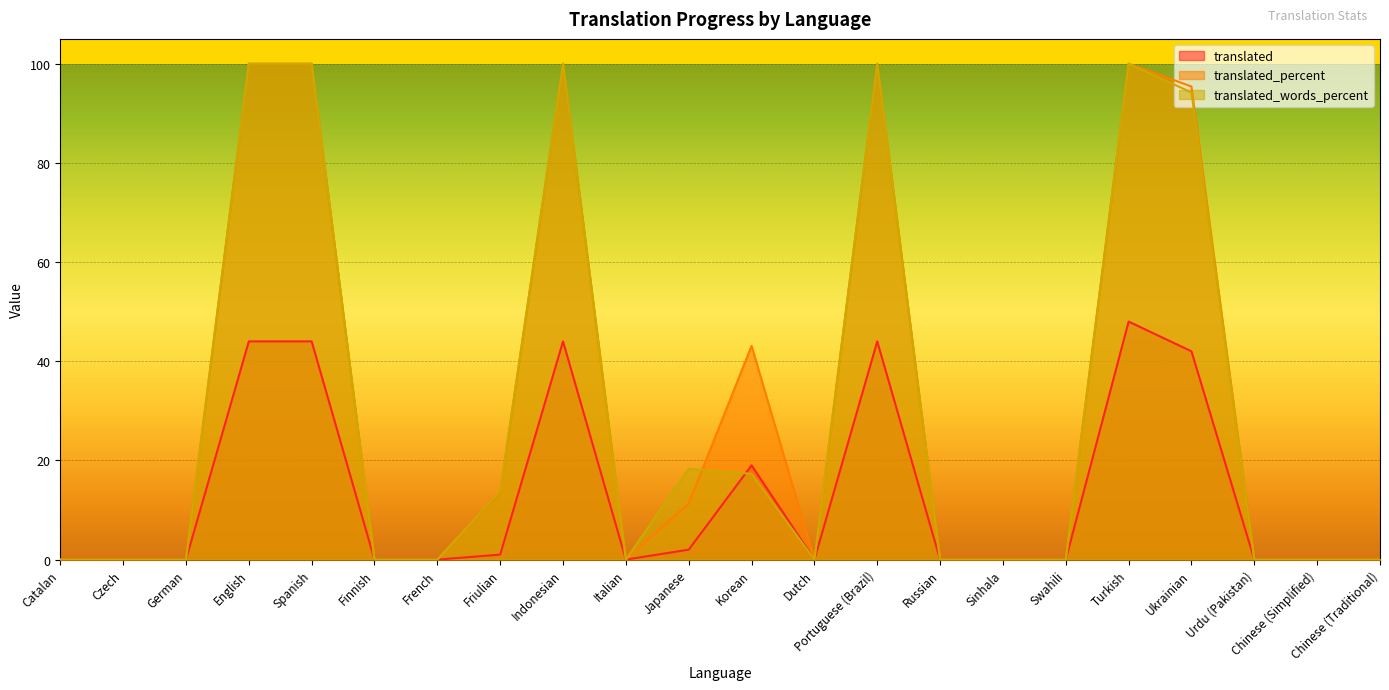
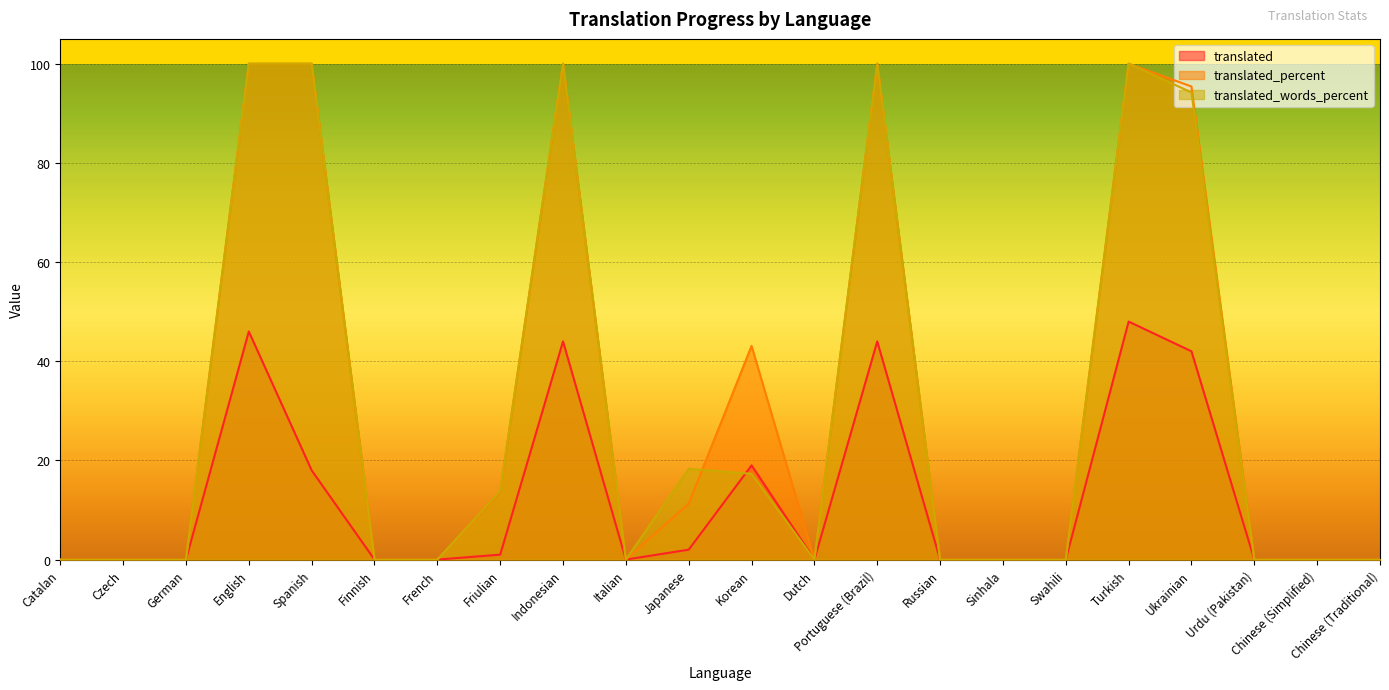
  {
    "translated": {
-     "English": 44,
-     "Spanish": 44,
+     "English": 46,
+     "Spanish": 18,
      "Friulian": 1,
      "Indonesian": 44,
      "Japanese": 2,
      "Korean": 19,
      "Portuguese (Brazil)": 44,
      "Turkish": 48,
      "Ukrainian": 42
    }
  }
